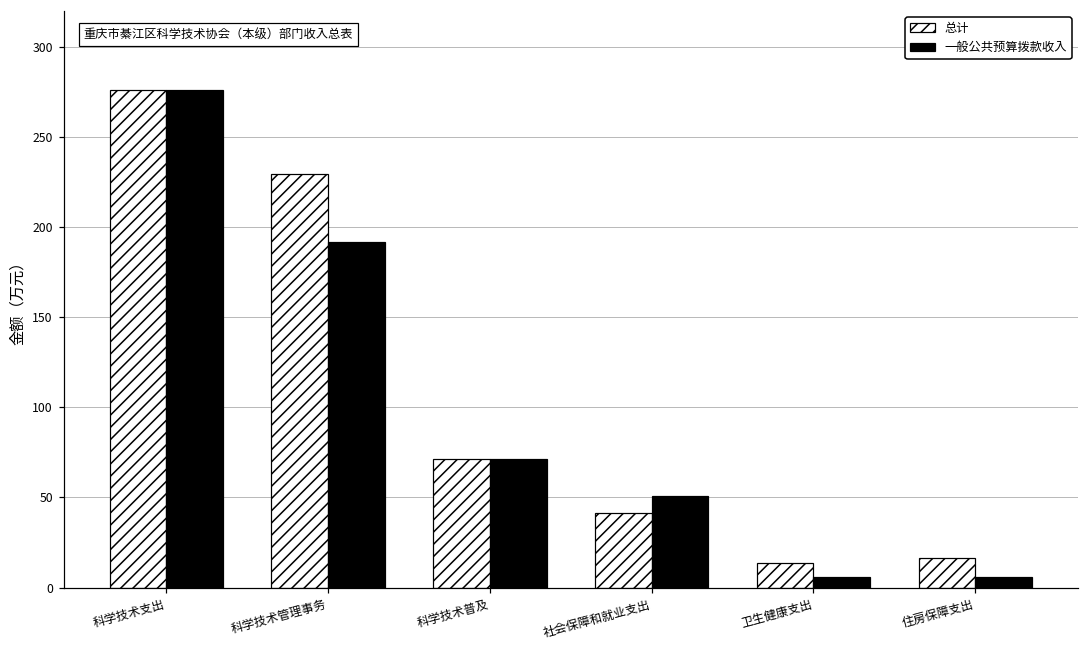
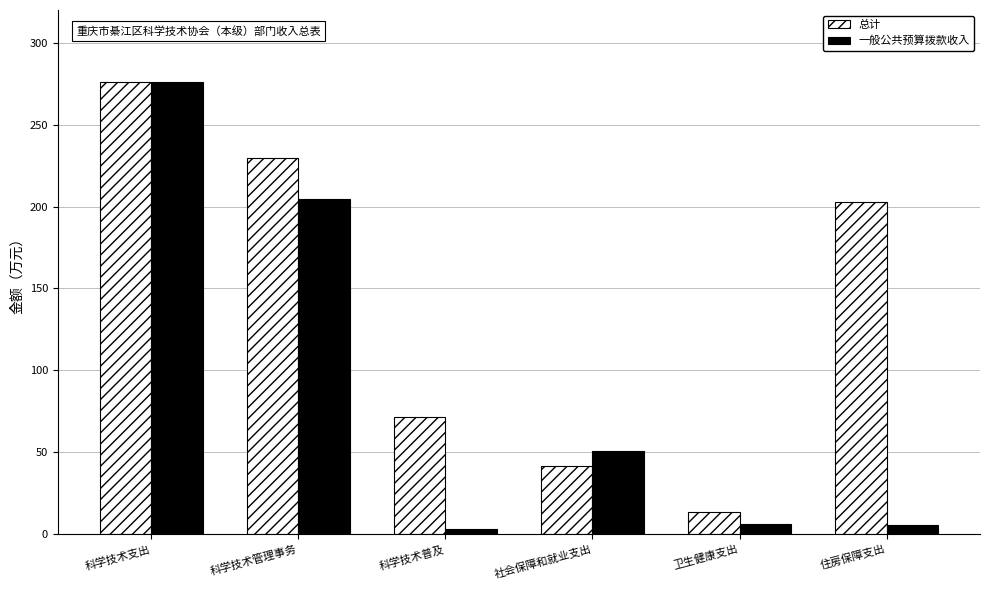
  {
    "总计": {
      "科学技术支出": 276,
      "科学技术管理事务": 230,
      "科学技术普及": 71,
      "社会保障和就业支出": 42,
      "卫生健康支出": 14,
-     "住房保障支出": 17
+     "住房保障支出": 203
    },
    "一般公共预算拨款收入": {
      "科学技术支出": 276,
-     "科学技术管理事务": 192,
-     "科学技术普及": 71,
+     "科学技术管理事务": 205,
+     "科学技术普及": 3,
      "社会保障和就业支出": 51,
      "卫生健康支出": 6,
      "住房保障支出": 6
    }
  }
